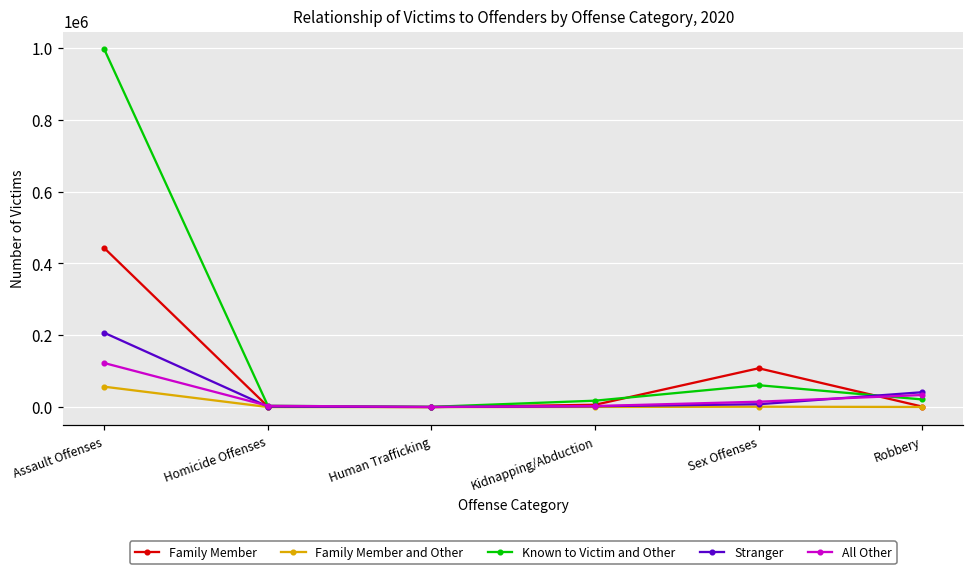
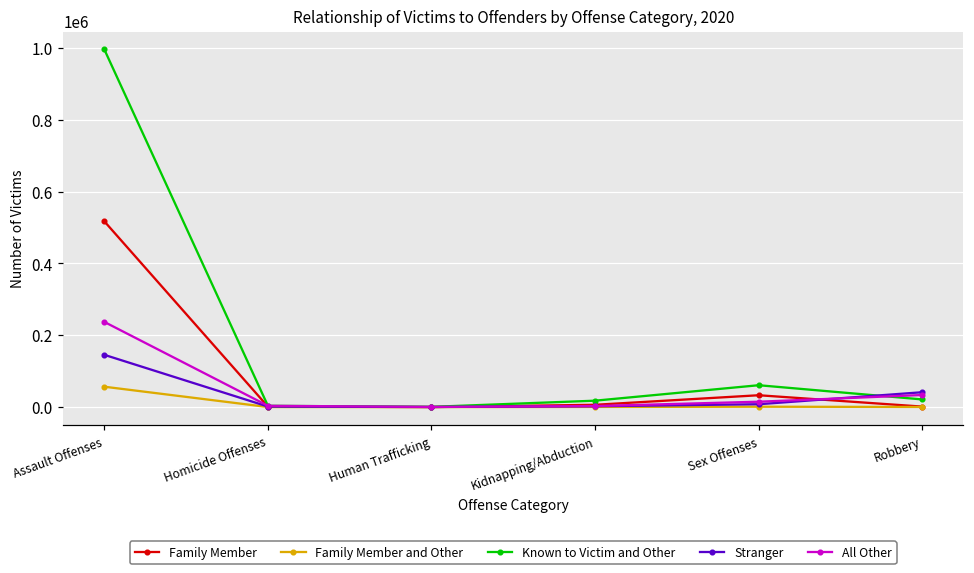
  {
    "Family Member": {
-     "Assault Offenses": 440000,
-     "Sex Offenses": 110000
+     "Assault Offenses": 520000,
+     "Sex Offenses": 30000
    },
    "Family Member and Other": {
      "Assault Offenses": 60000
    },
    "Known to Victim and Other": {
      "Assault Offenses": 1000000,
      "Kidnapping/Abduction": 20000,
      "Sex Offenses": 60000,
      "Robbery": 20000
    },
    "Stranger": {
-     "Assault Offenses": 210000,
+     "Assault Offenses": 150000,
      "Robbery": 40000
    },
    "All Other": {
-     "Assault Offenses": 120000,
+     "Assault Offenses": 240000,
      "Robbery": 30000
    }
  }
